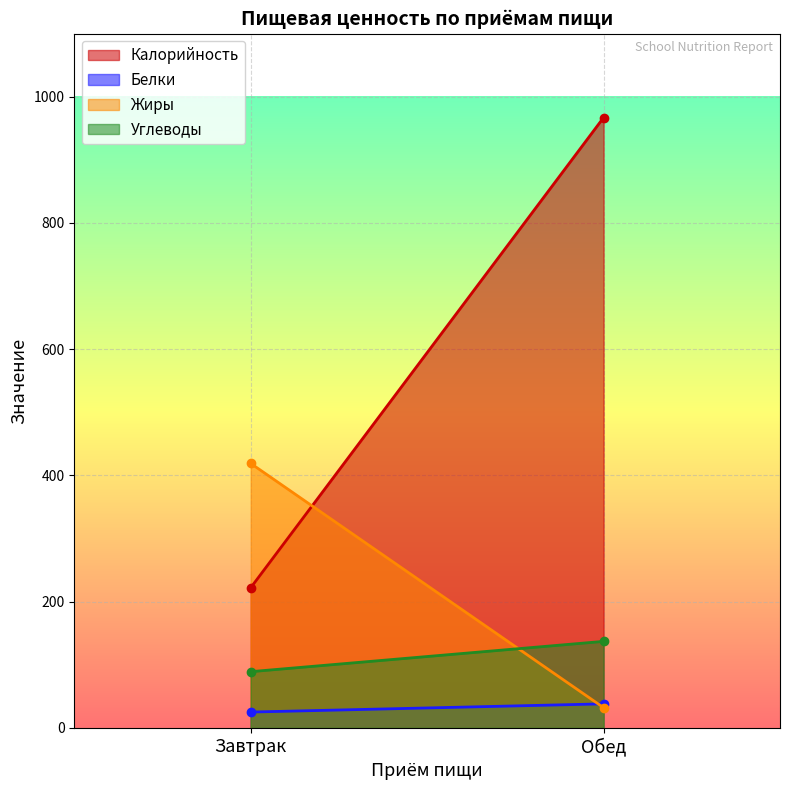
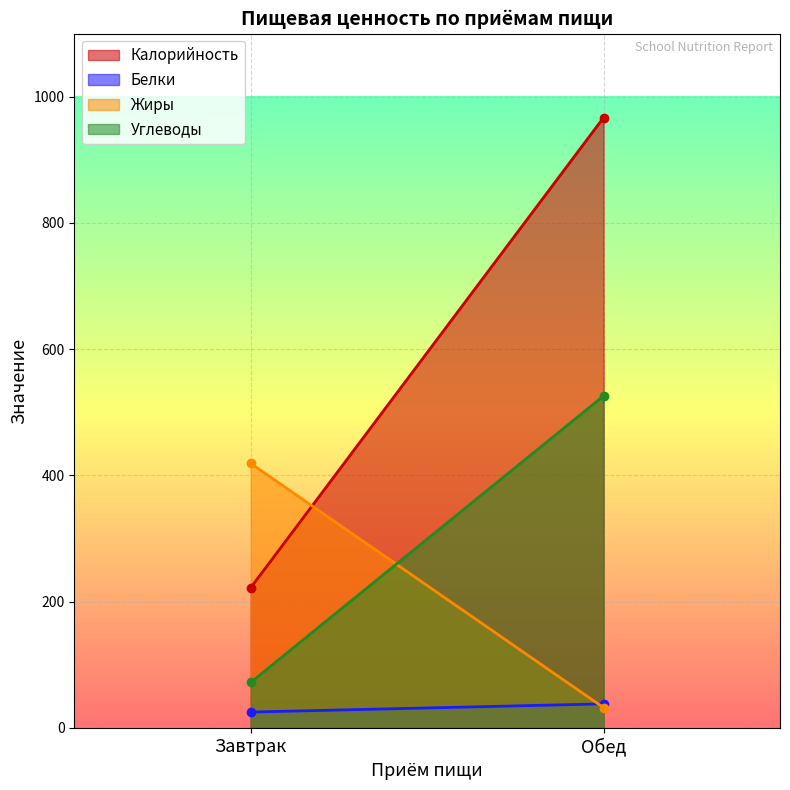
  {
    "Калорийность": {
      "Завтрак": 220,
      "Обед": 970
    },
    "Белки": {
      "Завтрак": 30,
      "Обед": 40
    },
    "Жиры": {
      "Завтрак": 420,
      "Обед": 30
    },
    "Углеводы": {
-     "Завтрак": 90,
-     "Обед": 140
+     "Завтрак": 70,
+     "Обед": 530
    }
  }
